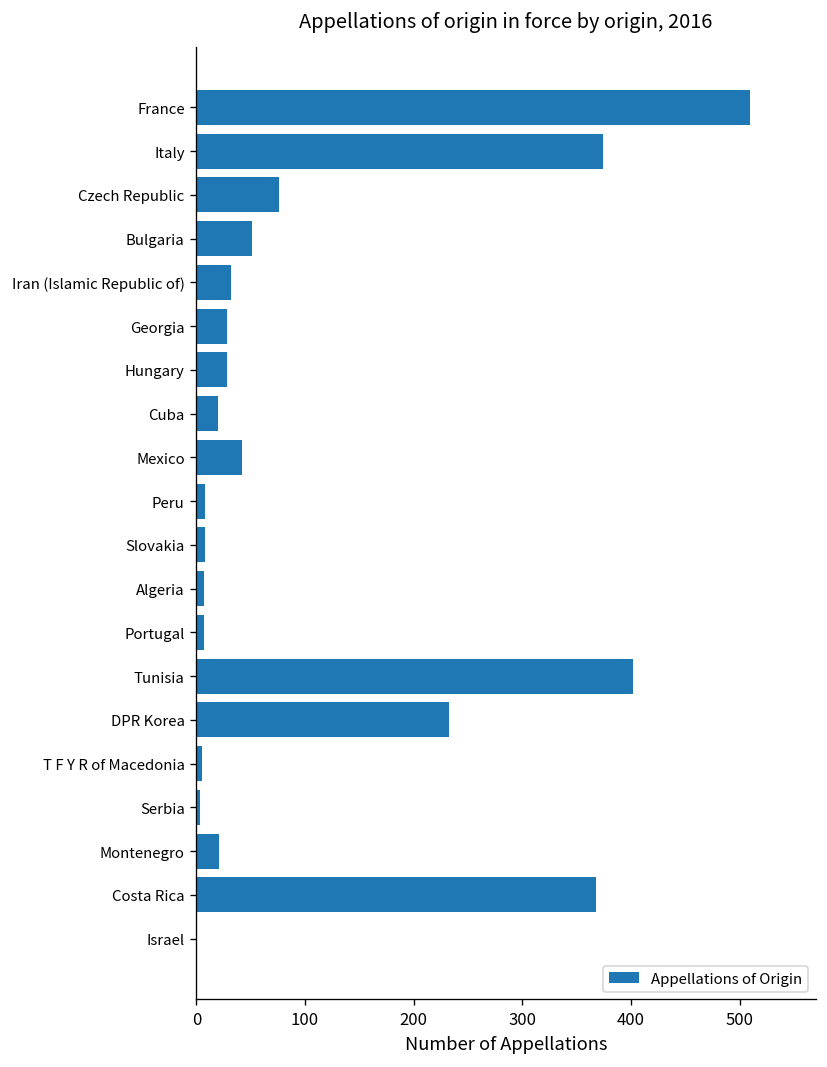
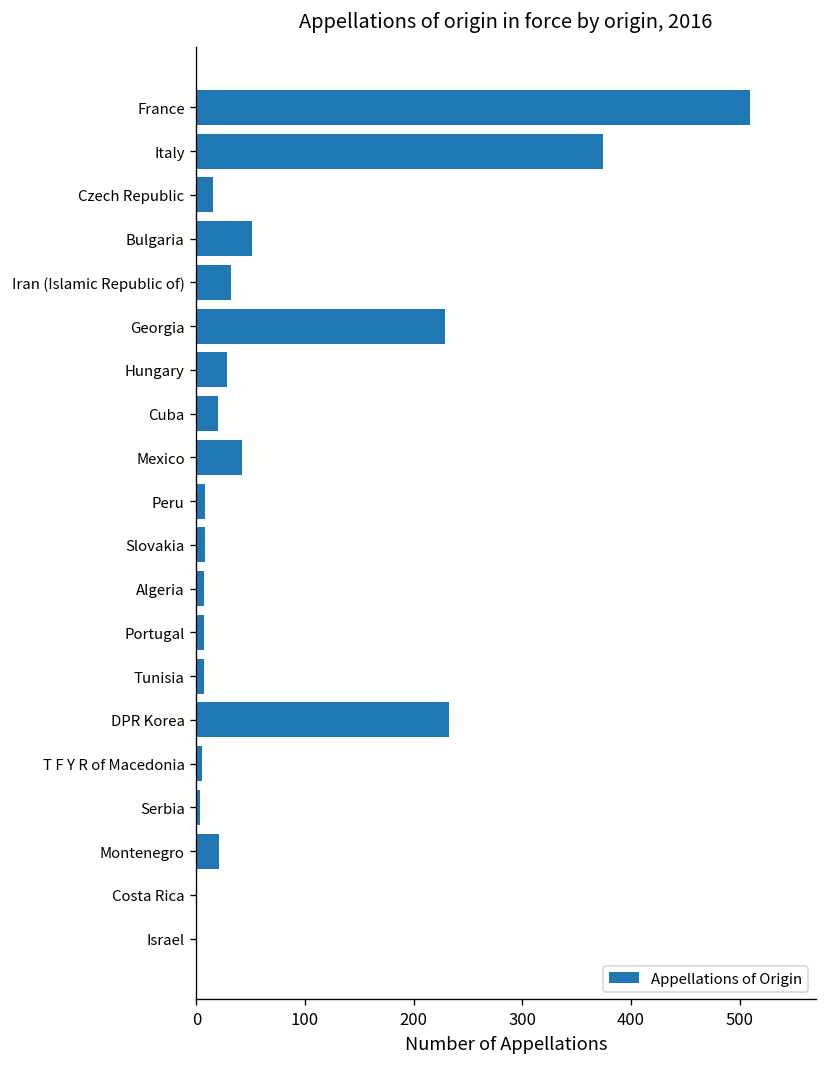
  {
    "France": 510,
    "Italy": 370,
-   "Czech Republic": 80,
+   "Czech Republic": 20,
    "Bulgaria": 50,
    "Iran (Islamic Republic of)": 30,
-   "Georgia": 30,
+   "Georgia": 230,
    "Hungary": 30,
    "Cuba": 20,
    "Mexico": 40,
    "Peru": 10,
    "Slovakia": 10,
    "Algeria": 10,
    "Portugal": 10,
-   "Tunisia": 400,
+   "Tunisia": 10,
    "DPR Korea": 230,
    "T F Y R of Macedonia": 10,
    "Serbia": 0,
    "Montenegro": 20,
-   "Costa Rica": 370
+   "Costa Rica": 0
  }
